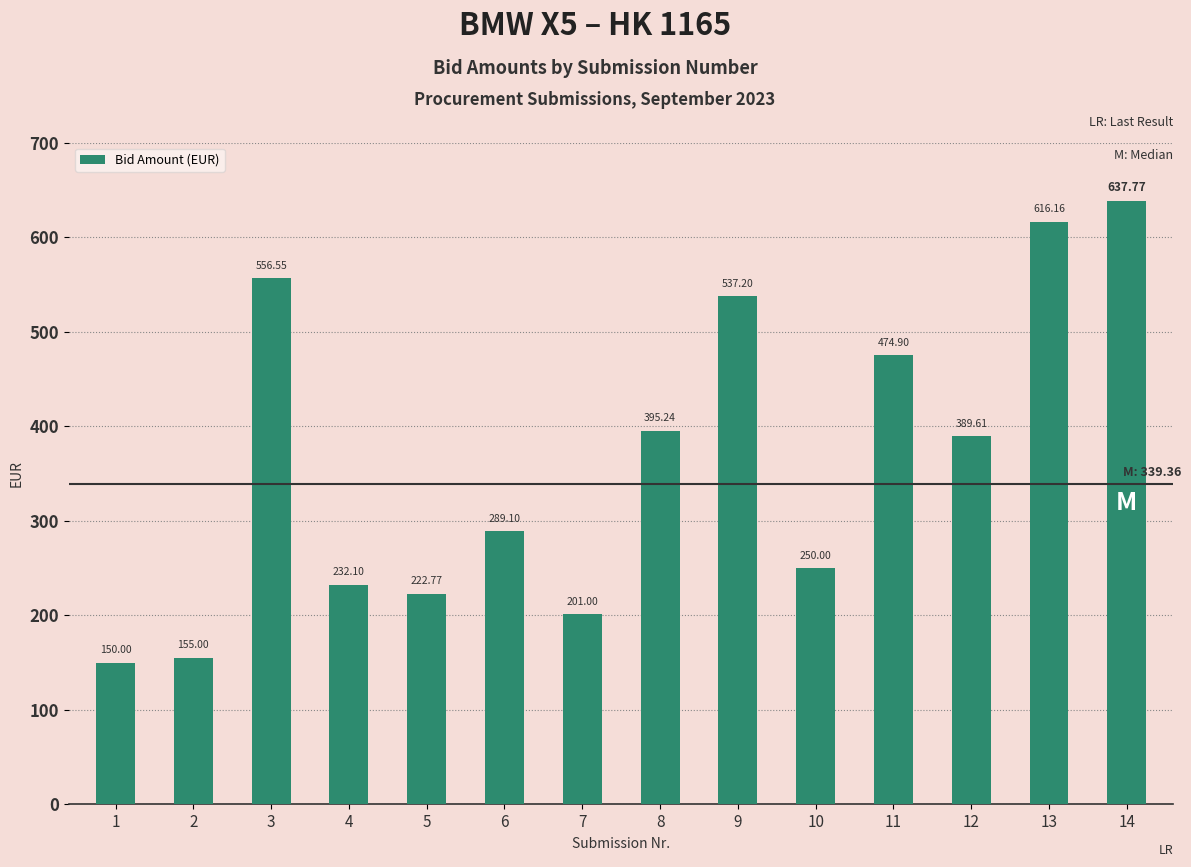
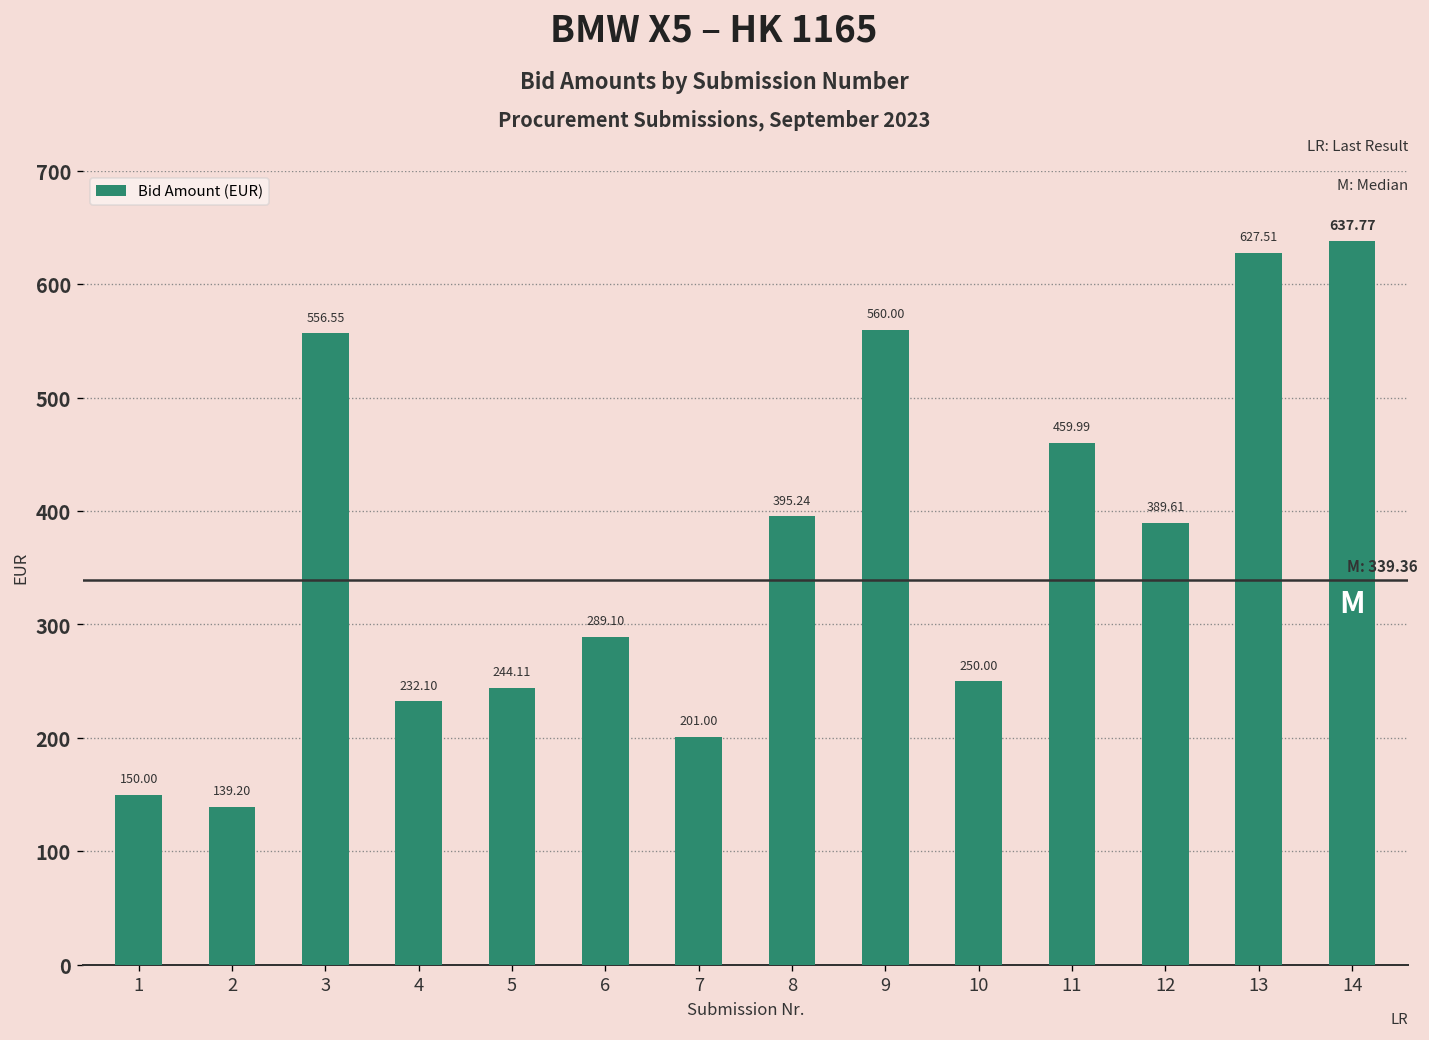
  {
    "1": 150.00,
-   "2": 155.00,
+   "2": 139.20,
    "3": 556.55,
    "4": 232.10,
-   "5": 222.77,
+   "5": 244.11,
    "6": 289.10,
    "7": 201.00,
    "8": 395.24,
-   "9": 537.20,
+   "9": 560.00,
    "10": 250.00,
-   "11": 474.90,
+   "11": 459.99,
    "12": 389.61,
-   "13": 616.16,
+   "13": 627.51,
    "14": 637.77
  }
